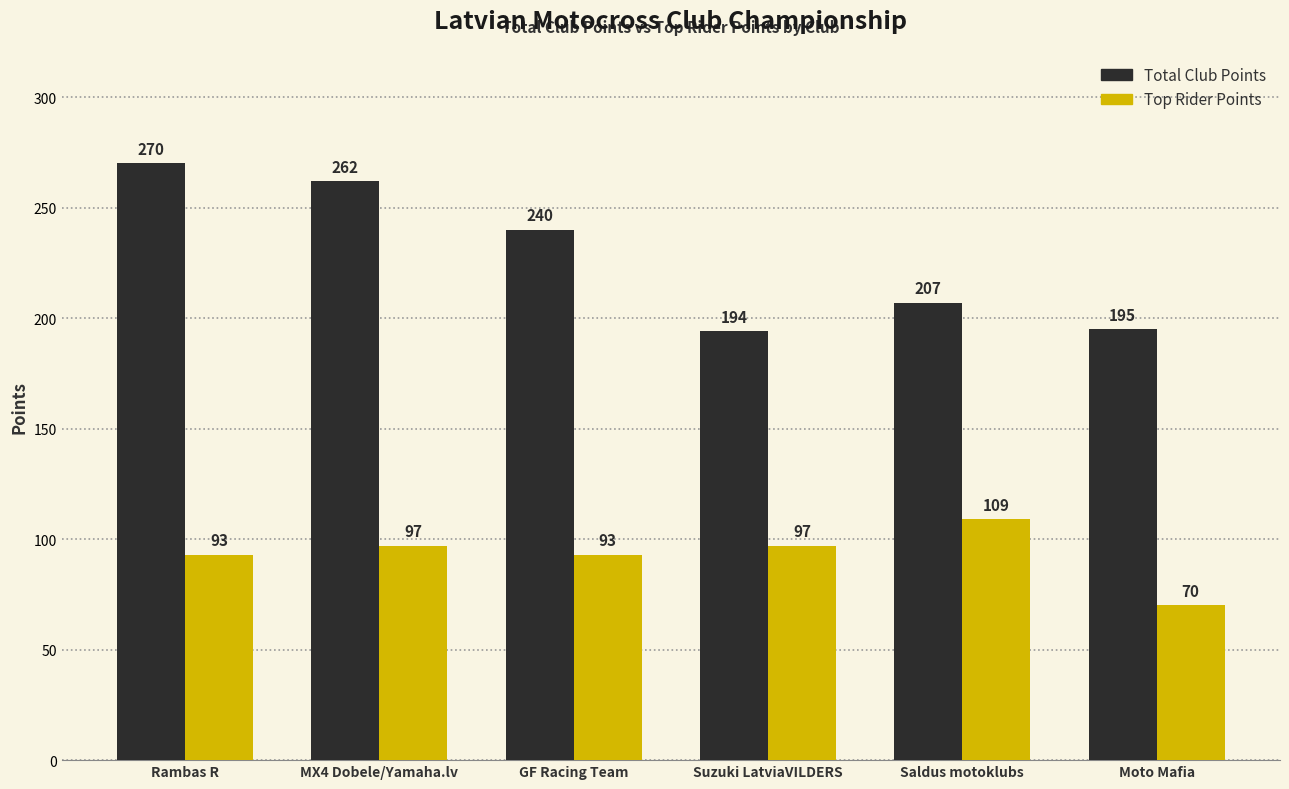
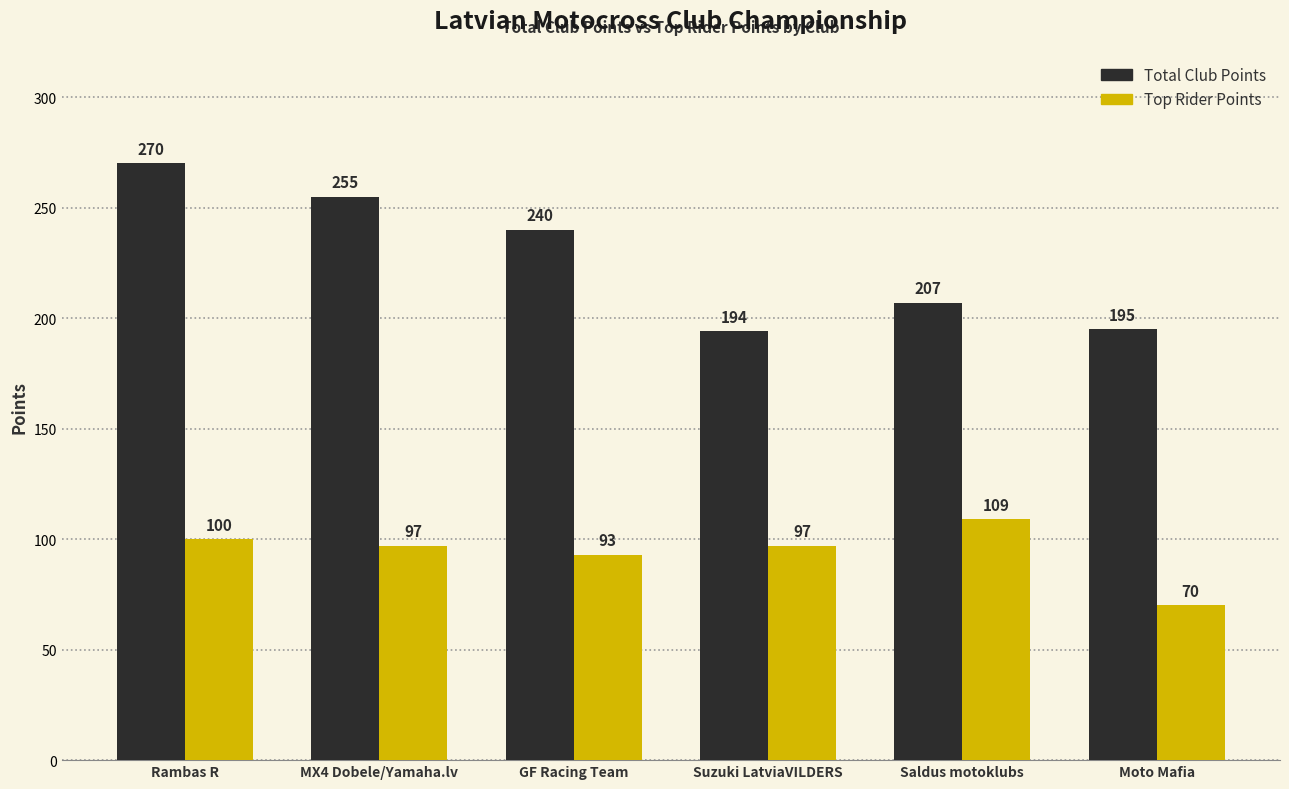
  {
    "Total Club Points": {
      "Rambas R": 270,
-     "MX4 Dobele/Yamaha.lv": 262,
+     "MX4 Dobele/Yamaha.lv": 255,
      "GF Racing Team": 240,
      "Suzuki LatviaVILDERS": 194,
      "Saldus motoklubs": 207,
      "Moto Mafia": 195
    },
    "Top Rider Points": {
-     "Rambas R": 93,
+     "Rambas R": 100,
      "MX4 Dobele/Yamaha.lv": 97,
      "GF Racing Team": 93,
      "Suzuki LatviaVILDERS": 97,
      "Saldus motoklubs": 109,
      "Moto Mafia": 70
    }
  }
